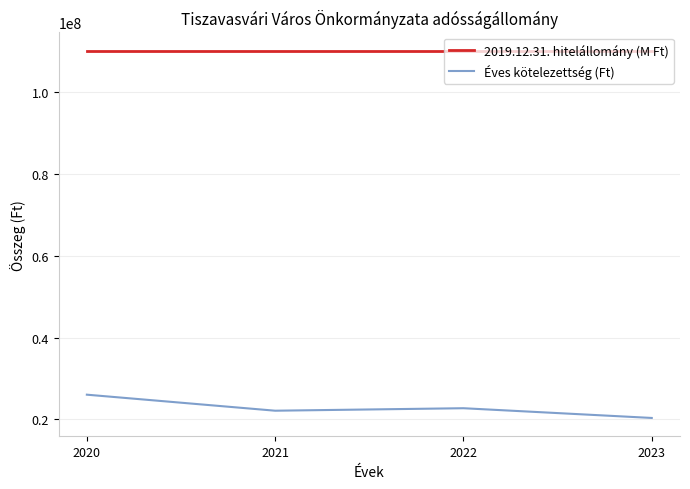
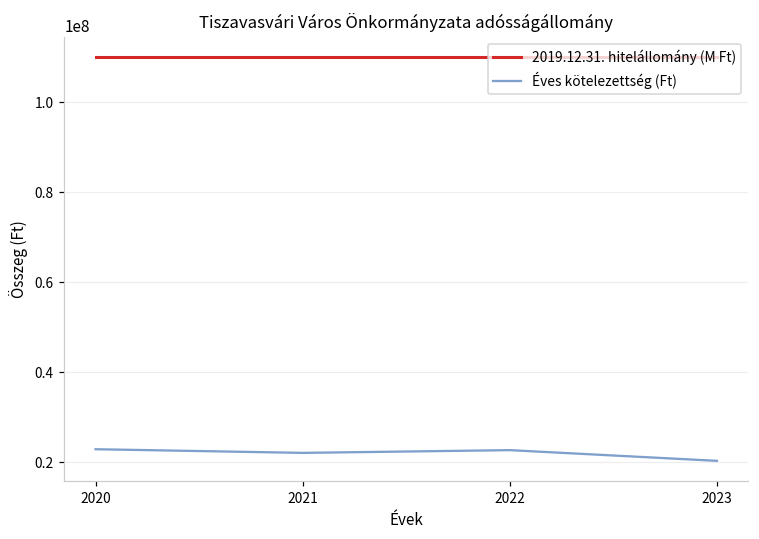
  {
    "2019.12.31. hitelállomány (M Ft)": {
      "2020": 110000000,
      "2021": 110000000
    },
    "Éves kötelezettség (Ft)": {
-     "2020": 26000000,
+     "2020": 23000000,
      "2021": 22000000,
      "2022": 23000000,
      "2023": 20000000
    }
  }
